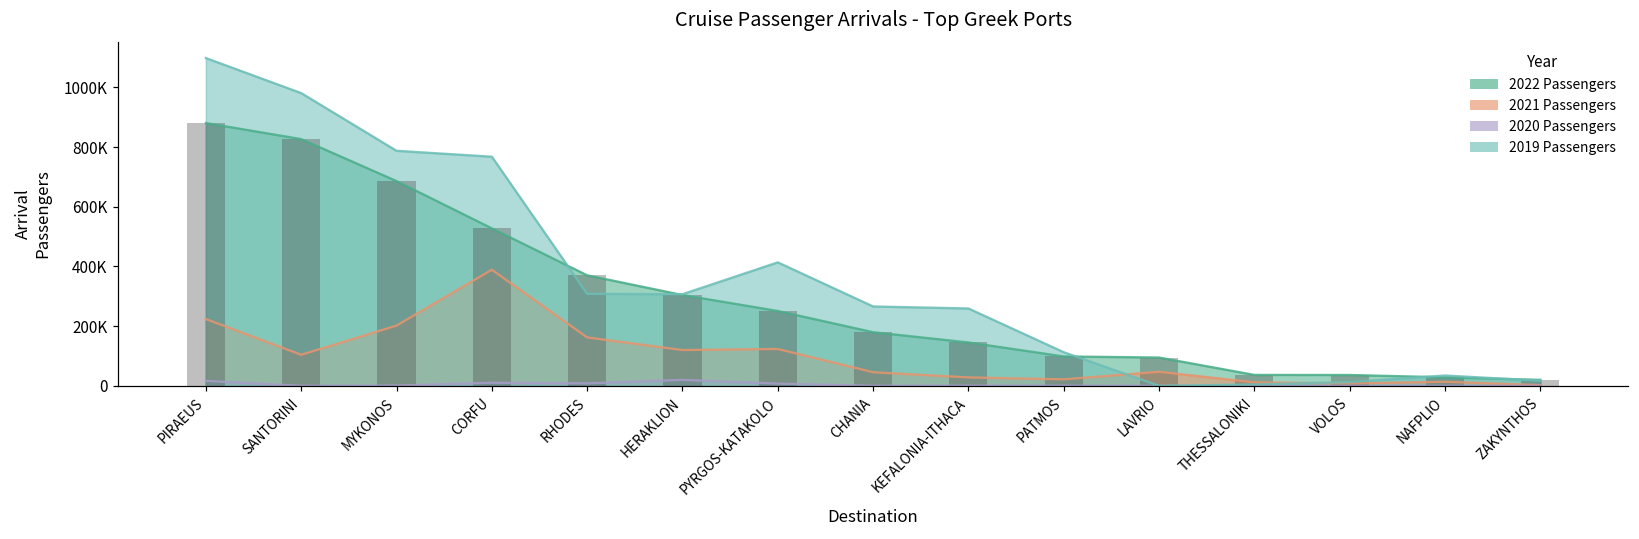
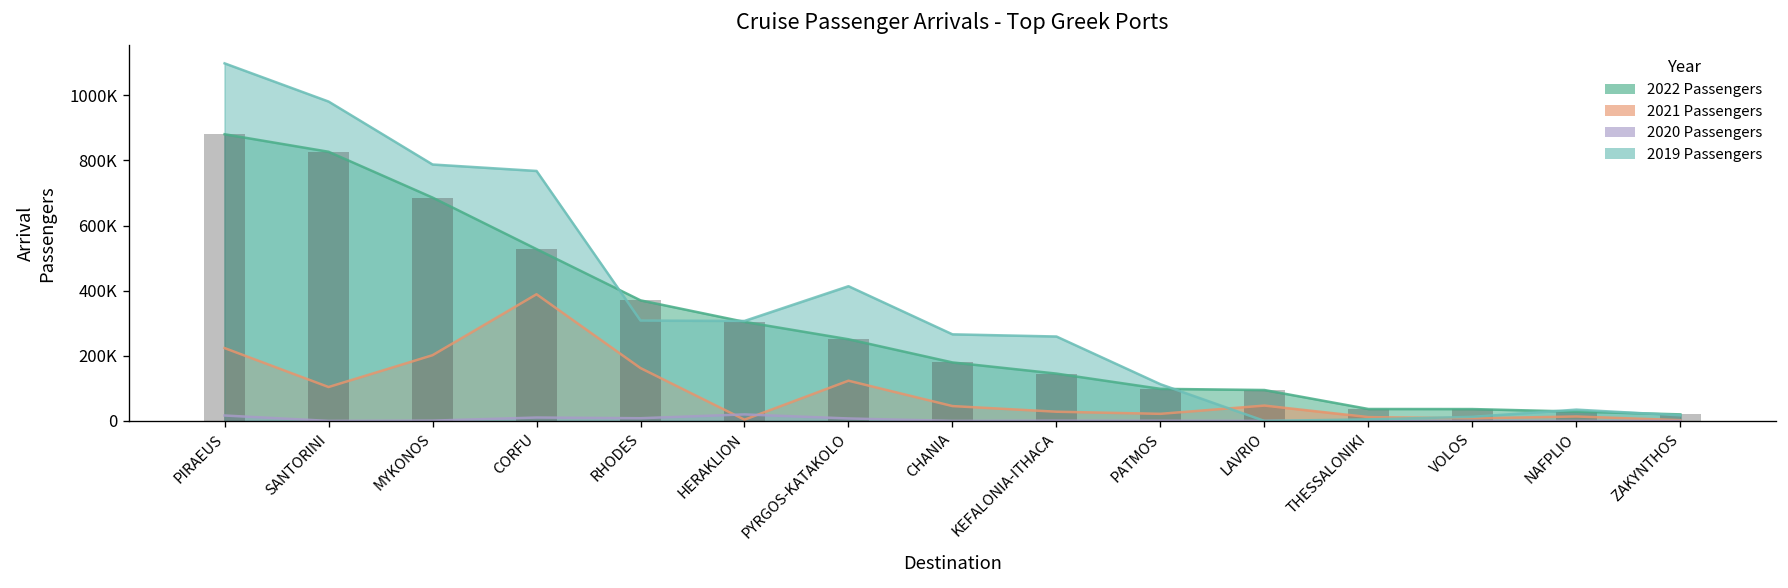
  {
    "2021 Passengers": {
      "PIRAEUS": 220000,
      "SANTORINI": 100000,
      "MYKONOS": 200000,
      "CORFU": 390000,
      "RHODES": 160000,
-     "HERAKLION": 120000,
+     "HERAKLION": 0,
      "PYRGOS-KATAKOLO": 120000,
      "CHANIA": 50000,
      "KEFALONIA-ITHACA": 30000,
      "PATMOS": 20000,
      "LAVRIO": 50000,
      "NAFPLIO": 10000
    }
  }
